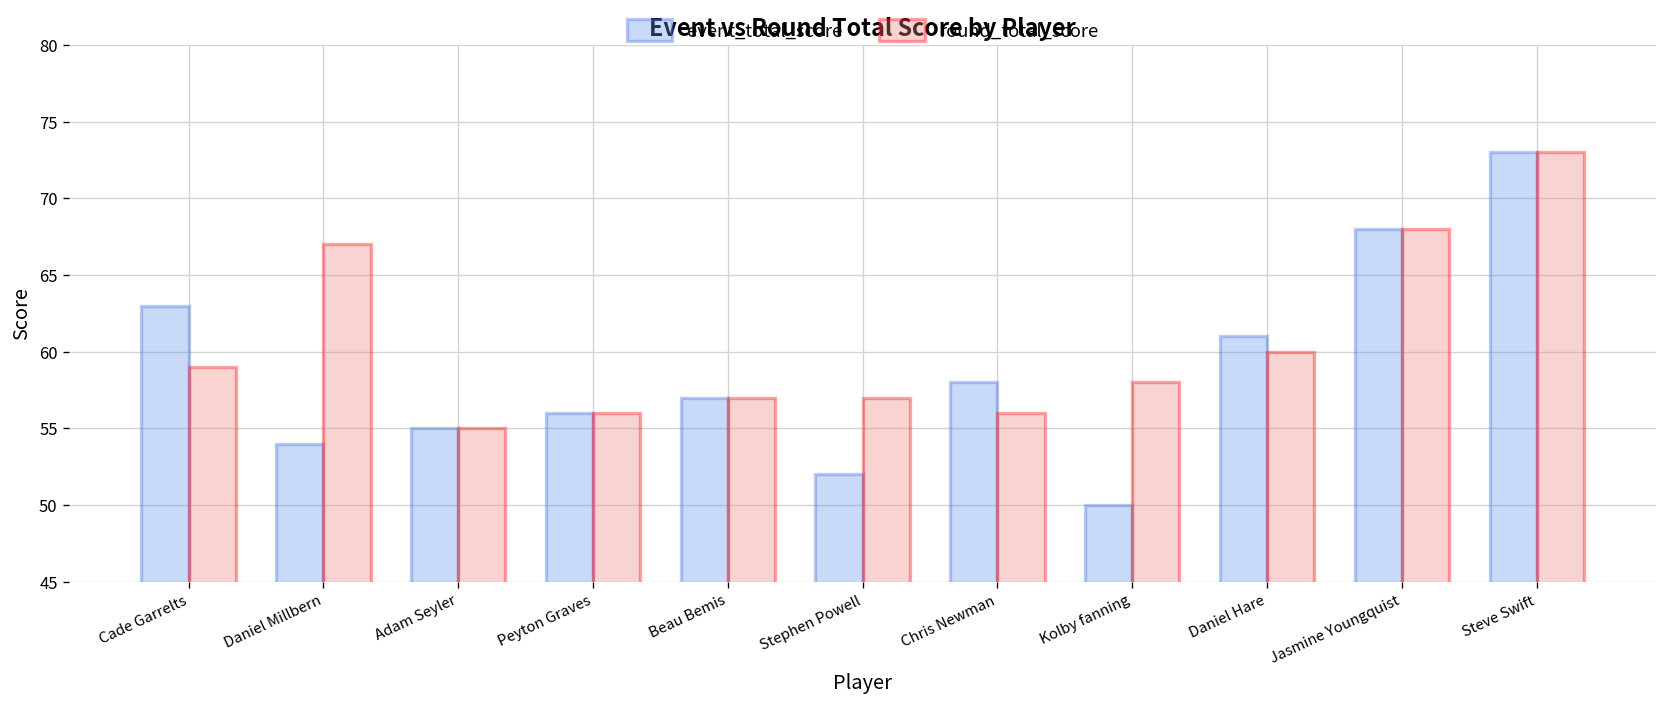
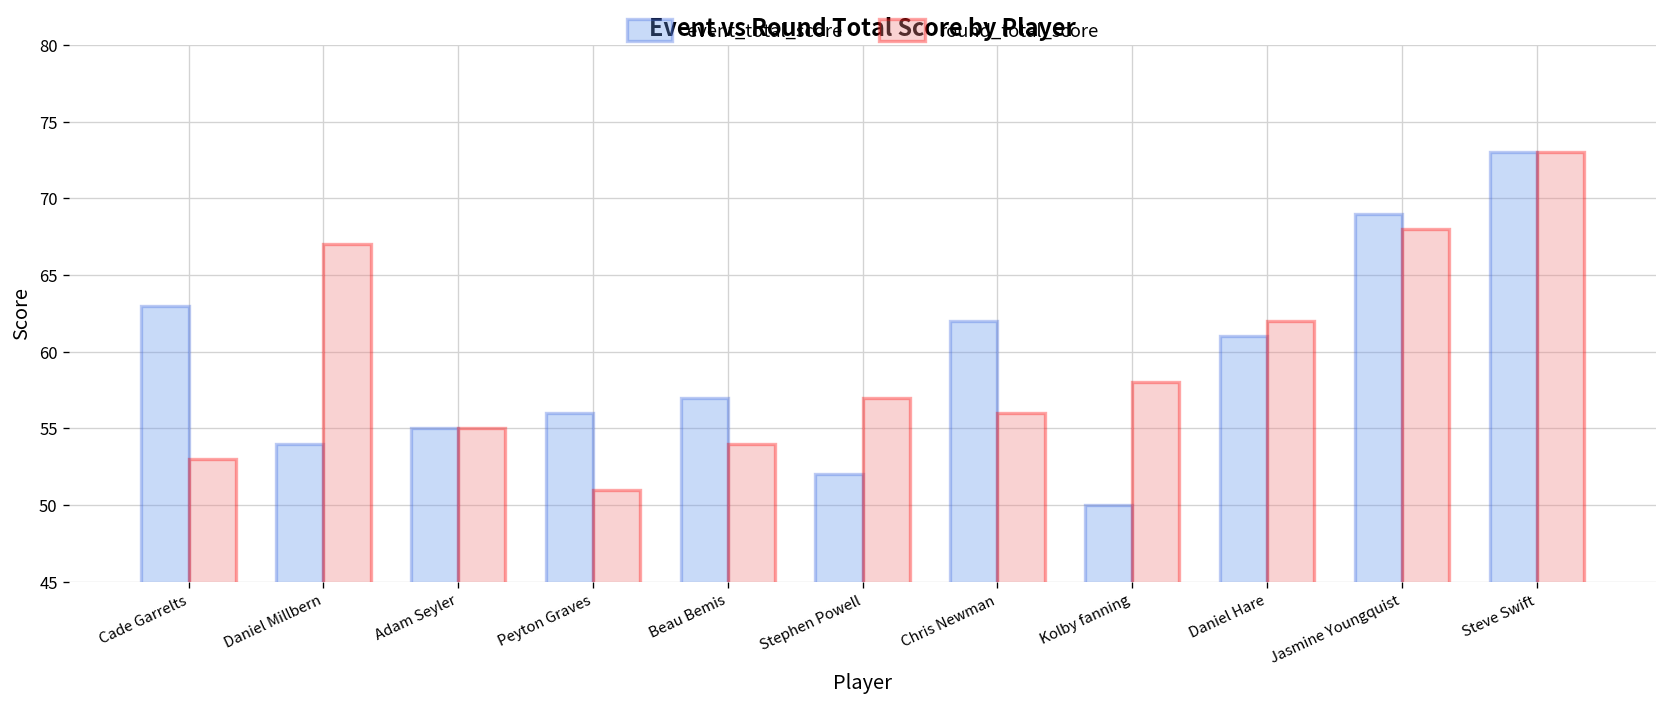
  {
    "event_total_score": {
      "Cade Garrelts": 63,
      "Daniel Millbern": 54,
      "Adam Seyler": 55,
      "Peyton Graves": 56,
      "Beau Bemis": 57,
      "Stephen Powell": 52,
-     "Chris Newman": 58,
+     "Chris Newman": 62,
      "Kolby fanning": 50,
      "Daniel Hare": 61,
-     "Jasmine Youngquist": 68,
+     "Jasmine Youngquist": 69,
      "Steve Swift": 73
    },
    "round_total_score": {
-     "Cade Garrelts": 59,
+     "Cade Garrelts": 53,
      "Daniel Millbern": 67,
      "Adam Seyler": 55,
-     "Peyton Graves": 56,
-     "Beau Bemis": 57,
+     "Peyton Graves": 51,
+     "Beau Bemis": 54,
      "Stephen Powell": 57,
      "Chris Newman": 56,
      "Kolby fanning": 58,
-     "Daniel Hare": 60,
+     "Daniel Hare": 62,
      "Jasmine Youngquist": 68,
      "Steve Swift": 73
    }
  }
